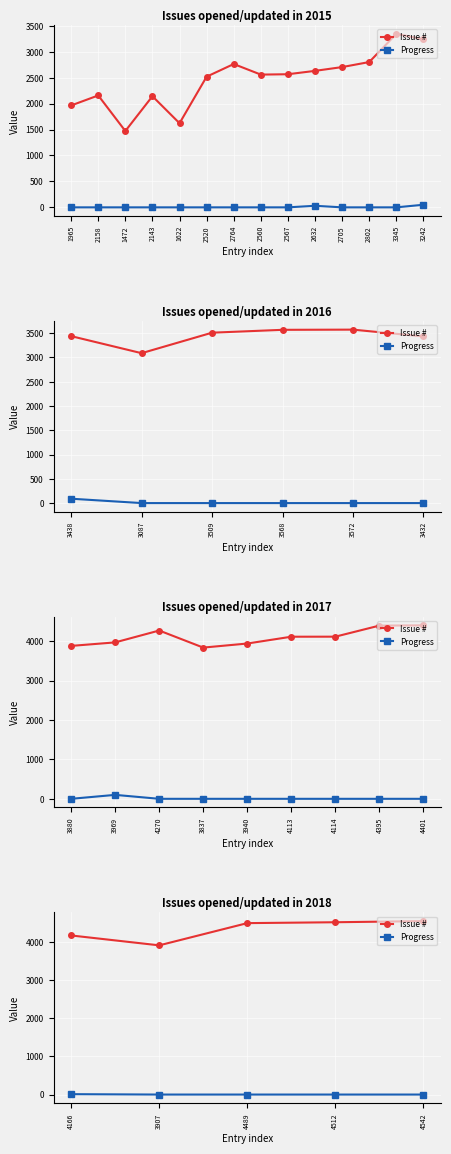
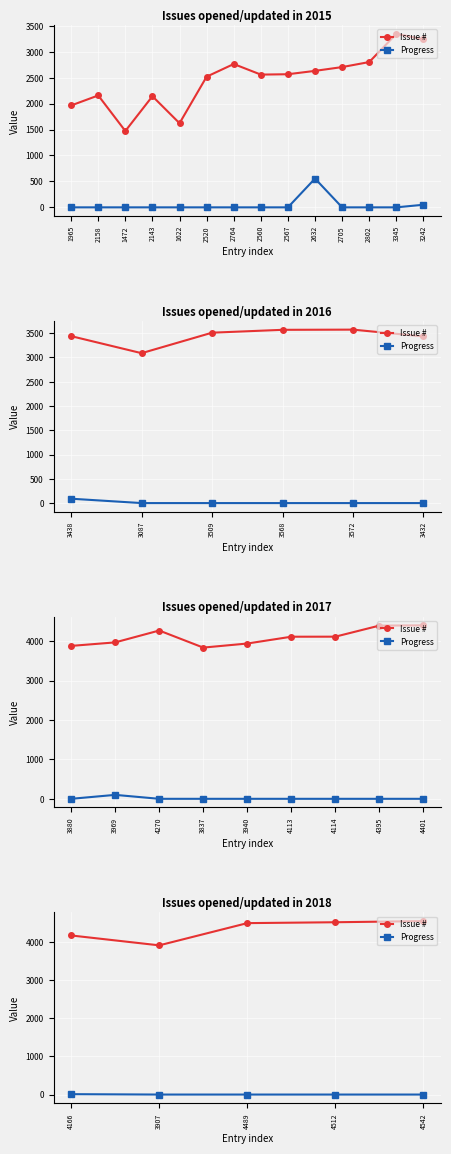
  {
    "Issues opened/updated in 2015": {
      "Issue #": {
        "1965": 2000,
        "2158": 2200,
        "1472": 1500,
        "2143": 2100,
        "1622": 1600,
        "2520": 2500,
        "2764": 2800,
        "2560": 2600,
        "2567": 2600,
        "2632": 2600,
        "2705": 2700,
        "2802": 2800
      },
      "Progress": {
        "1965": 0,
        "2158": 0,
        "1472": 0,
        "2143": 0,
        "1622": 0,
        "2520": 0,
        "2764": 0,
        "2560": 0,
        "2567": 0,
-       "2632": 0,
+       "2632": 600,
        "2705": 0,
        "2802": 0,
        "3345": 0,
        "3242": 100
      }
    },
    "Issues opened/updated in 2016": {
      "Issue #": {
        "3438": 3400,
        "3087": 3100,
        "3509": 3500,
        "3568": 3600,
        "3572": 3600
      },
      "Progress": {
        "3438": 100,
        "3087": 0,
        "3509": 0,
        "3568": 0,
        "3572": 0,
        "3432": 0
      }
    },
    "Issues opened/updated in 2017": {
      "Issue #": {
        "3880": 3900,
        "3969": 4000,
        "4270": 4300,
        "3837": 3800,
        "3940": 3900,
        "4113": 4100,
        "4114": 4100
      },
      "Progress": {
        "3880": 0,
        "3969": 100,
        "4270": 0,
        "3837": 0,
        "3940": 0,
        "4113": 0,
        "4114": 0,
        "4395": 0,
        "4401": 0
      }
    },
    "Issues opened/updated in 2018": {
      "Issue #": {
        "4166": 4200,
        "3907": 3900,
        "4489": 4500,
        "4512": 4500
      },
      "Progress": {
        "4166": 0,
        "3907": 0,
        "4489": 0,
        "4512": 0,
        "4542": 0
      }
    }
  }
